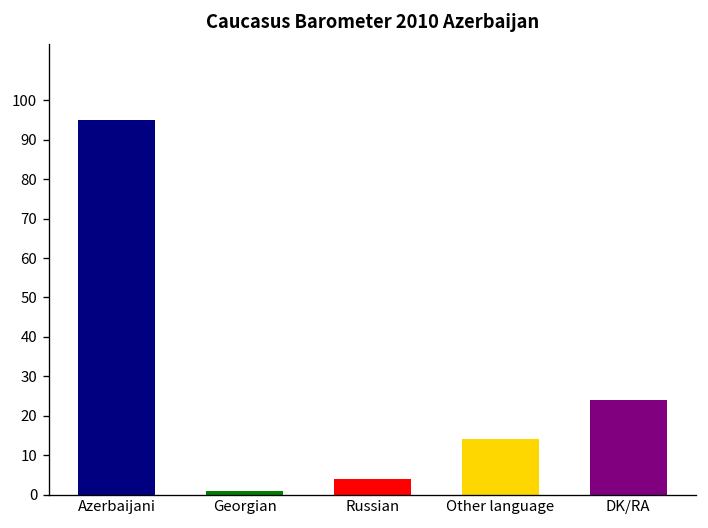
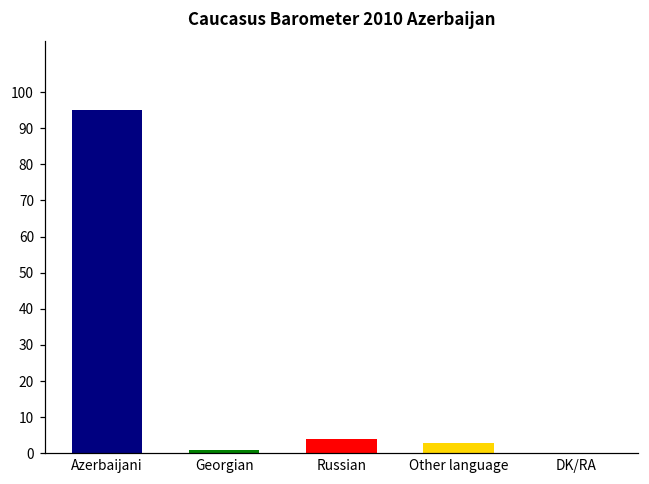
  {
    "Azerbaijani": 95,
    "Georgian": 1,
    "Russian": 4,
-   "Other language": 14,
-   "DK/RA": 24
+   "Other language": 3,
+   "DK/RA": 0
  }
